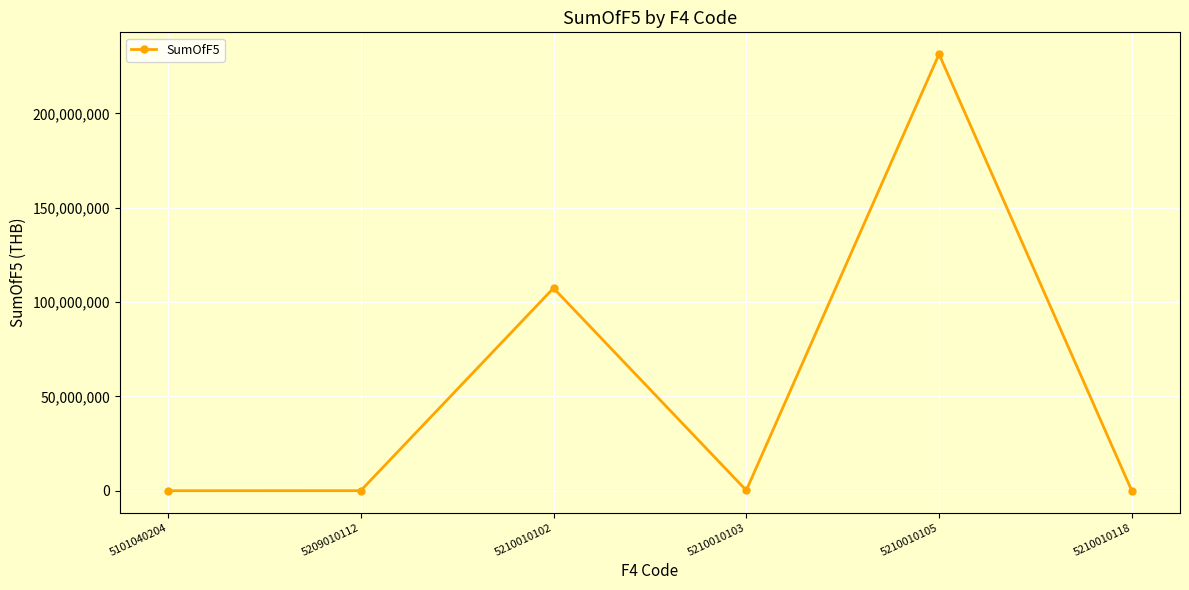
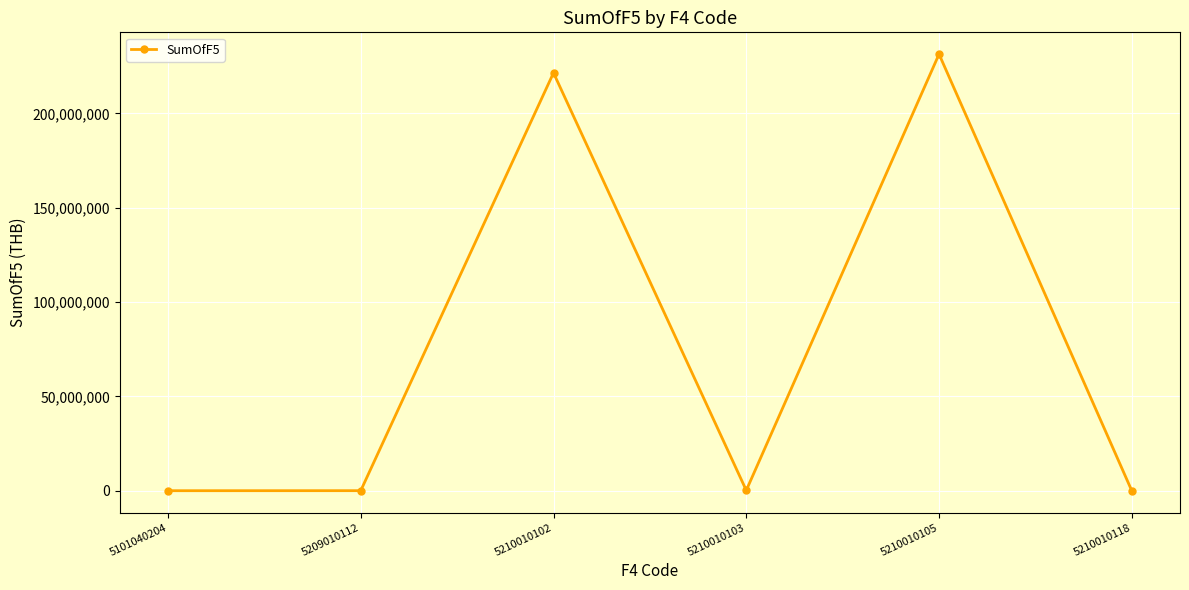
  {
    "5101040204": "0",
    "5209010112": "0",
-   "5210010102": "107,000,000",
+   "5210010102": "221,000,000",
    "5210010103": "0",
    "5210010105": "231,000,000",
    "5210010118": "0"
  }
